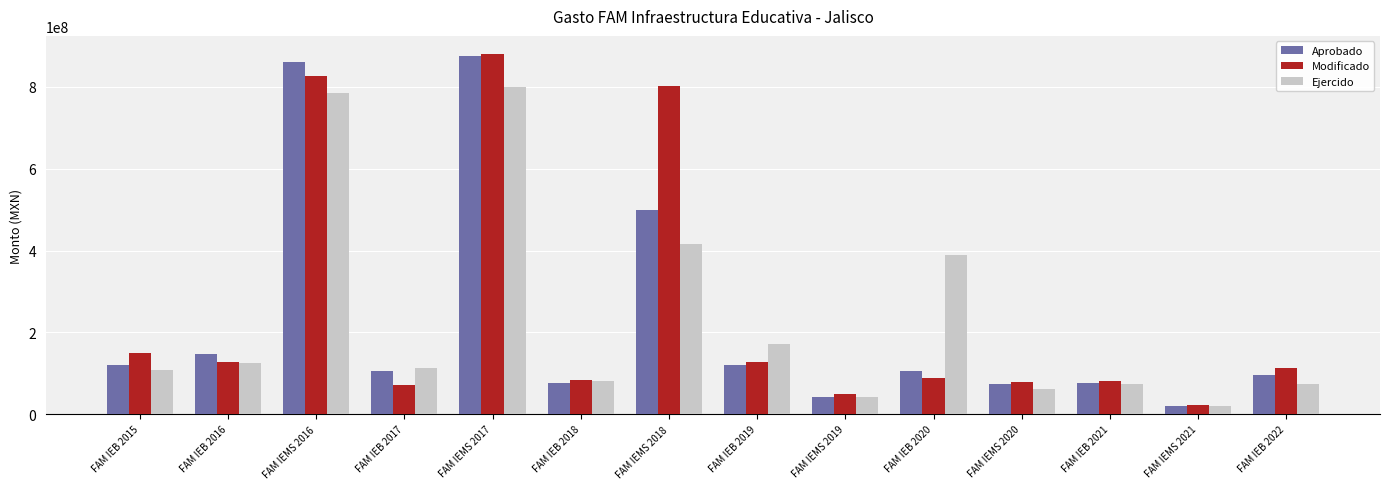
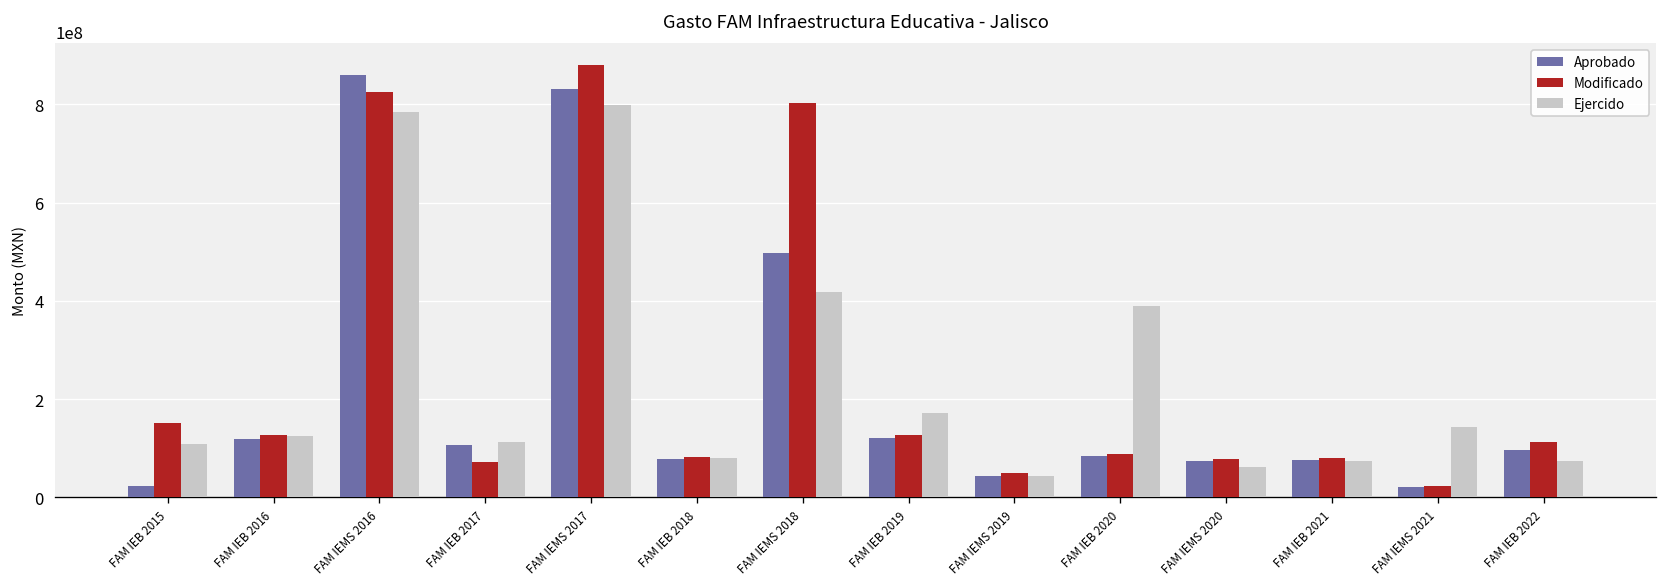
  {
    "Aprobado": {
-     "FAM IEB 2015": 120000000,
-     "FAM IEB 2016": 150000000,
+     "FAM IEB 2015": 20000000,
+     "FAM IEB 2016": 120000000,
      "FAM IEMS 2016": 860000000,
      "FAM IEB 2017": 110000000,
-     "FAM IEMS 2017": 870000000,
+     "FAM IEMS 2017": 830000000,
      "FAM IEB 2018": 80000000,
      "FAM IEMS 2018": 500000000,
      "FAM IEB 2019": 120000000,
      "FAM IEMS 2019": 40000000,
-     "FAM IEB 2020": 110000000,
+     "FAM IEB 2020": 80000000,
      "FAM IEMS 2020": 70000000,
      "FAM IEB 2021": 80000000,
      "FAM IEMS 2021": 20000000,
      "FAM IEB 2022": 100000000
    },
    "Modificado": {
      "FAM IEB 2015": 150000000,
      "FAM IEB 2016": 130000000,
      "FAM IEMS 2016": 830000000,
      "FAM IEB 2017": 70000000,
      "FAM IEMS 2017": 880000000,
      "FAM IEB 2018": 80000000,
      "FAM IEMS 2018": 800000000,
      "FAM IEB 2019": 130000000,
      "FAM IEMS 2019": 50000000,
      "FAM IEB 2020": 90000000,
      "FAM IEMS 2020": 80000000,
      "FAM IEB 2021": 80000000,
      "FAM IEMS 2021": 20000000,
      "FAM IEB 2022": 110000000
    },
    "Ejercido": {
      "FAM IEB 2015": 110000000,
      "FAM IEB 2016": 120000000,
      "FAM IEMS 2016": 780000000,
      "FAM IEB 2017": 110000000,
      "FAM IEMS 2017": 800000000,
      "FAM IEB 2018": 80000000,
      "FAM IEMS 2018": 420000000,
      "FAM IEB 2019": 170000000,
      "FAM IEMS 2019": 40000000,
      "FAM IEB 2020": 390000000,
      "FAM IEMS 2020": 60000000,
      "FAM IEB 2021": 70000000,
-     "FAM IEMS 2021": 20000000,
+     "FAM IEMS 2021": 140000000,
      "FAM IEB 2022": 70000000
    }
  }
